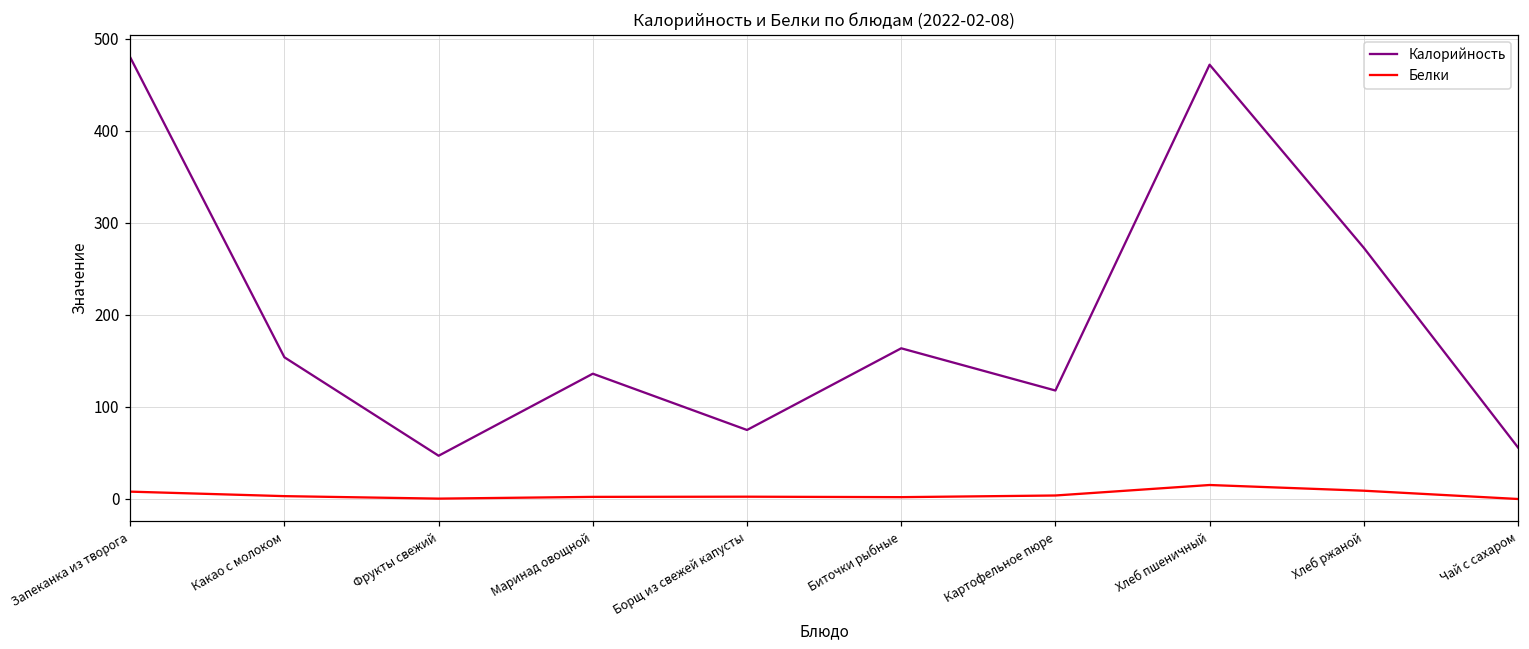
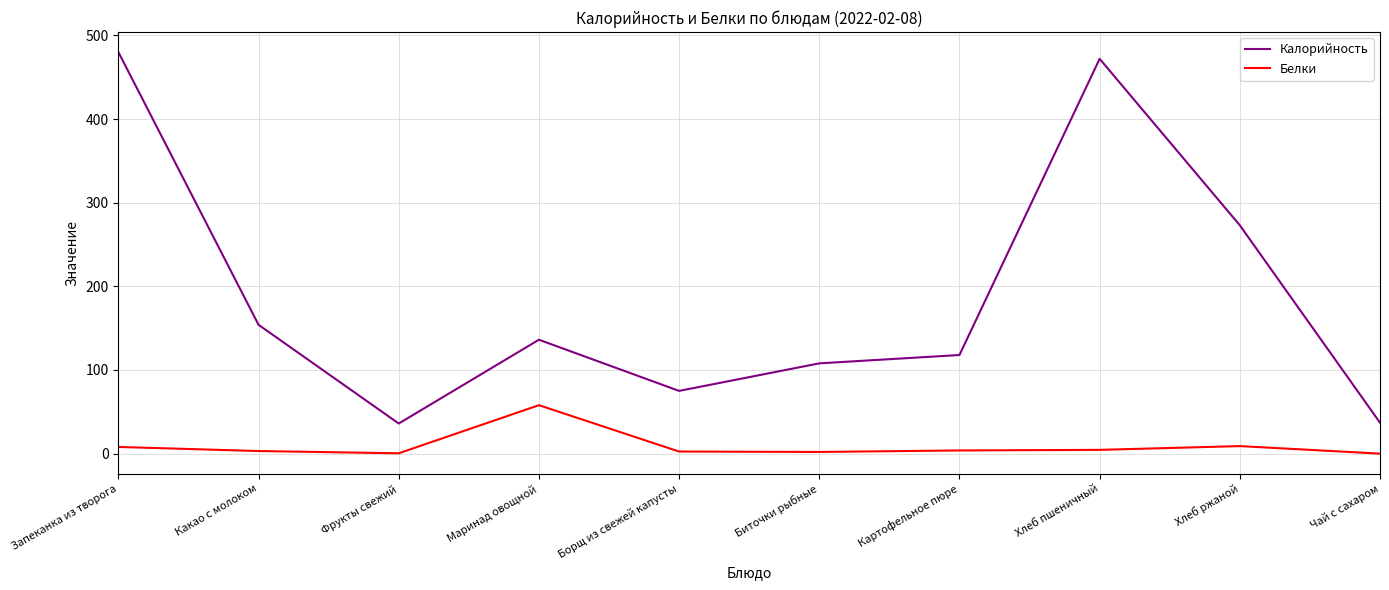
  {
    "Калорийность": {
      "Запеканка из творога": 480,
      "Какао с молоком": 150,
-     "Фрукты свежий": 50,
+     "Фрукты свежий": 40,
      "Маринад овощной": 140,
      "Борщ из свежей капусты": 80,
-     "Биточки рыбные": 160,
+     "Биточки рыбные": 110,
      "Картофельное пюре": 120,
      "Хлеб пшеничный": 470,
      "Хлеб ржаной": 270,
-     "Чай с сахаром": 60
+     "Чай с сахаром": 40
    },
    "Белки": {
      "Запеканка из творога": 10,
      "Какао с молоком": 0,
      "Фрукты свежий": 0,
-     "Маринад овощной": 0,
+     "Маринад овощной": 60,
      "Борщ из свежей капусты": 0,
      "Биточки рыбные": 0,
      "Картофельное пюре": 0,
-     "Хлеб пшеничный": 20,
+     "Хлеб пшеничный": 0,
      "Хлеб ржаной": 10,
      "Чай с сахаром": 0
    }
  }
